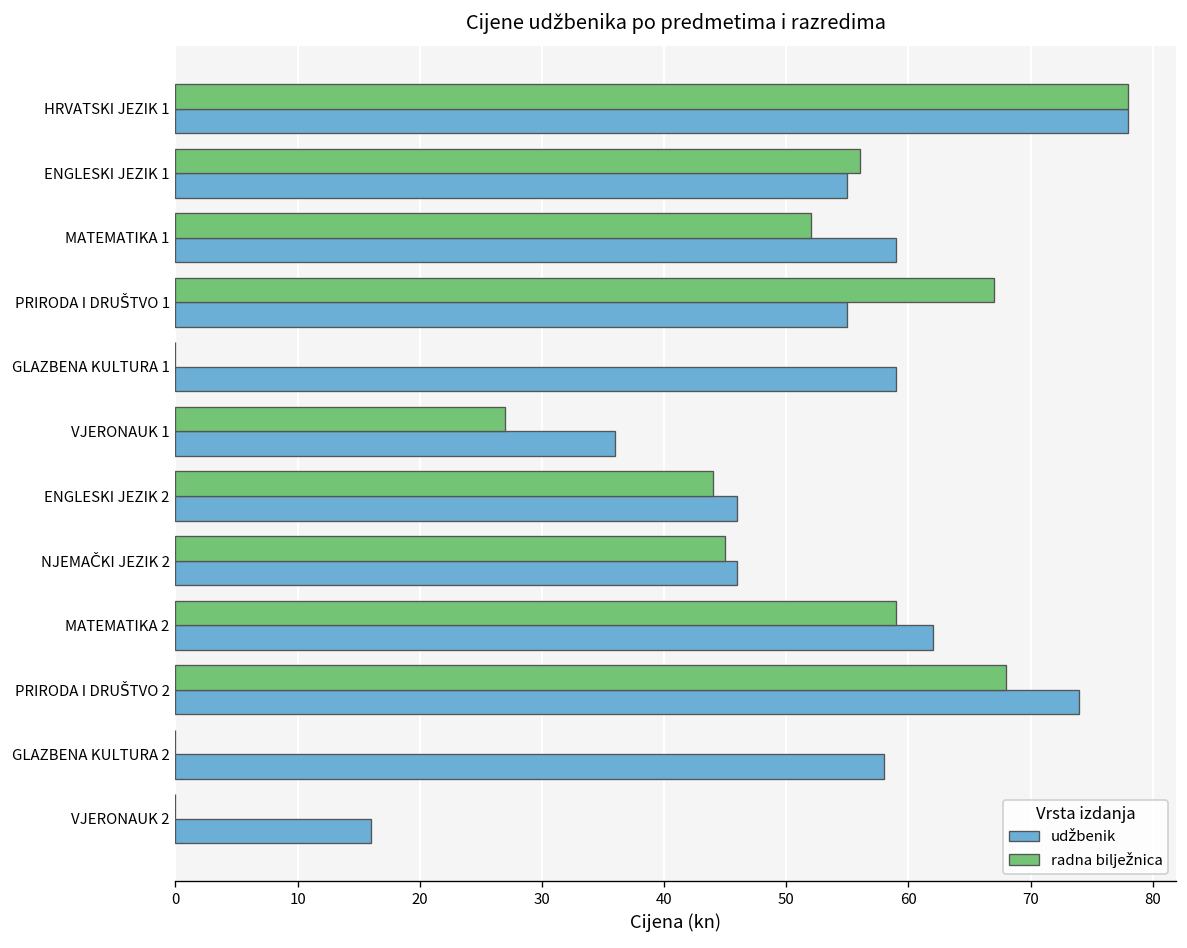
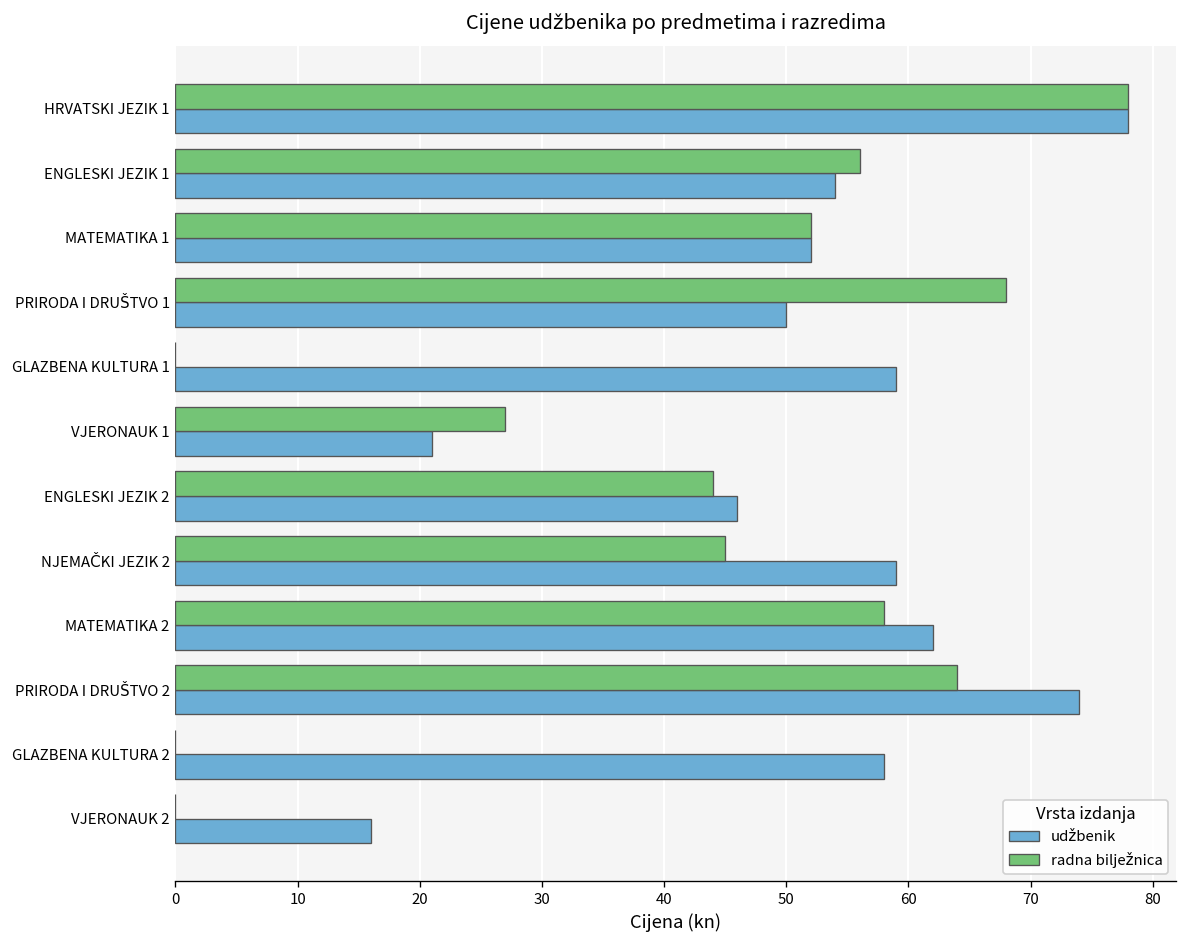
  {
    "udžbenik": {
      "HRVATSKI JEZIK 1": 78,
-     "ENGLESKI JEZIK 1": 55,
-     "MATEMATIKA 1": 59,
-     "PRIRODA I DRUŠTVO 1": 55,
+     "ENGLESKI JEZIK 1": 54,
+     "MATEMATIKA 1": 52,
+     "PRIRODA I DRUŠTVO 1": 50,
      "GLAZBENA KULTURA 1": 59,
-     "VJERONAUK 1": 36,
+     "VJERONAUK 1": 21,
      "ENGLESKI JEZIK 2": 46,
-     "NJEMAČKI JEZIK 2": 46,
+     "NJEMAČKI JEZIK 2": 59,
      "MATEMATIKA 2": 62,
      "PRIRODA I DRUŠTVO 2": 74,
      "GLAZBENA KULTURA 2": 58,
      "VJERONAUK 2": 16
    },
    "radna bilježnica": {
      "HRVATSKI JEZIK 1": 78,
      "ENGLESKI JEZIK 1": 56,
      "MATEMATIKA 1": 52,
-     "PRIRODA I DRUŠTVO 1": 67,
+     "PRIRODA I DRUŠTVO 1": 68,
      "GLAZBENA KULTURA 1": 0,
      "VJERONAUK 1": 27,
      "ENGLESKI JEZIK 2": 44,
      "NJEMAČKI JEZIK 2": 45,
-     "MATEMATIKA 2": 59,
-     "PRIRODA I DRUŠTVO 2": 68,
+     "MATEMATIKA 2": 58,
+     "PRIRODA I DRUŠTVO 2": 64,
      "GLAZBENA KULTURA 2": 0,
      "VJERONAUK 2": 0
    }
  }
